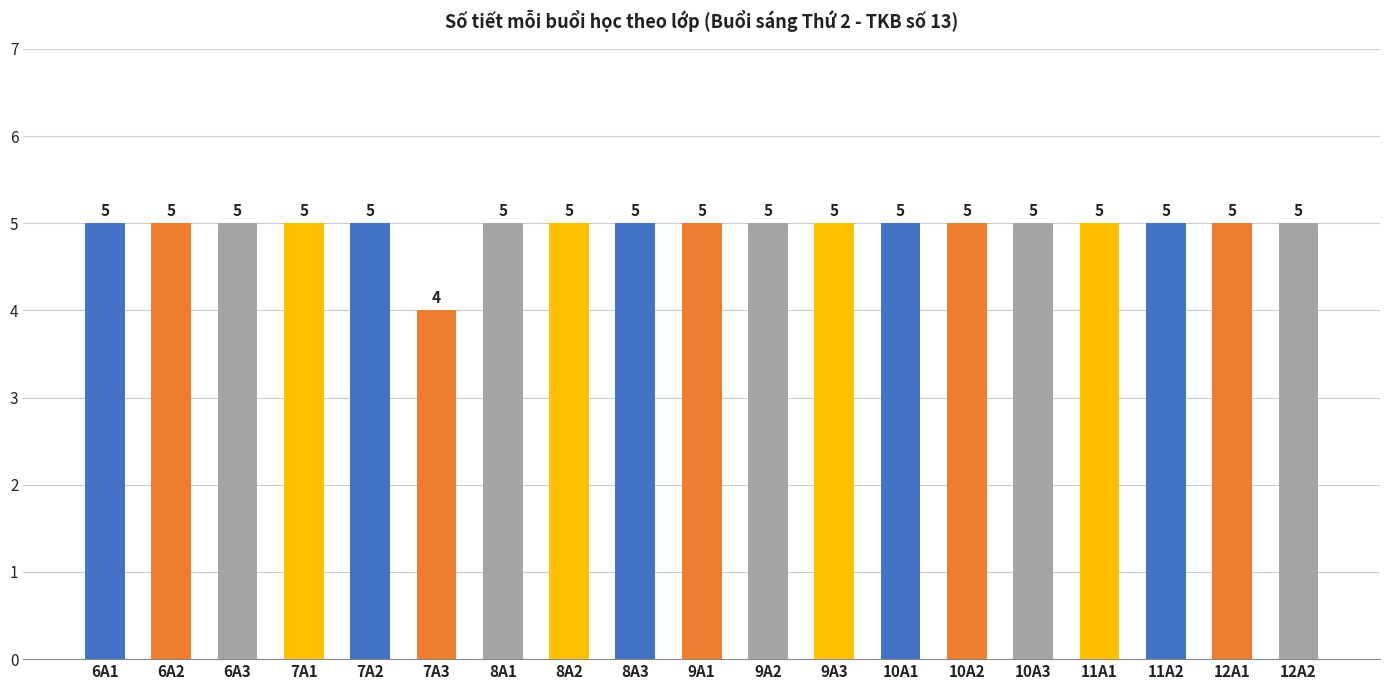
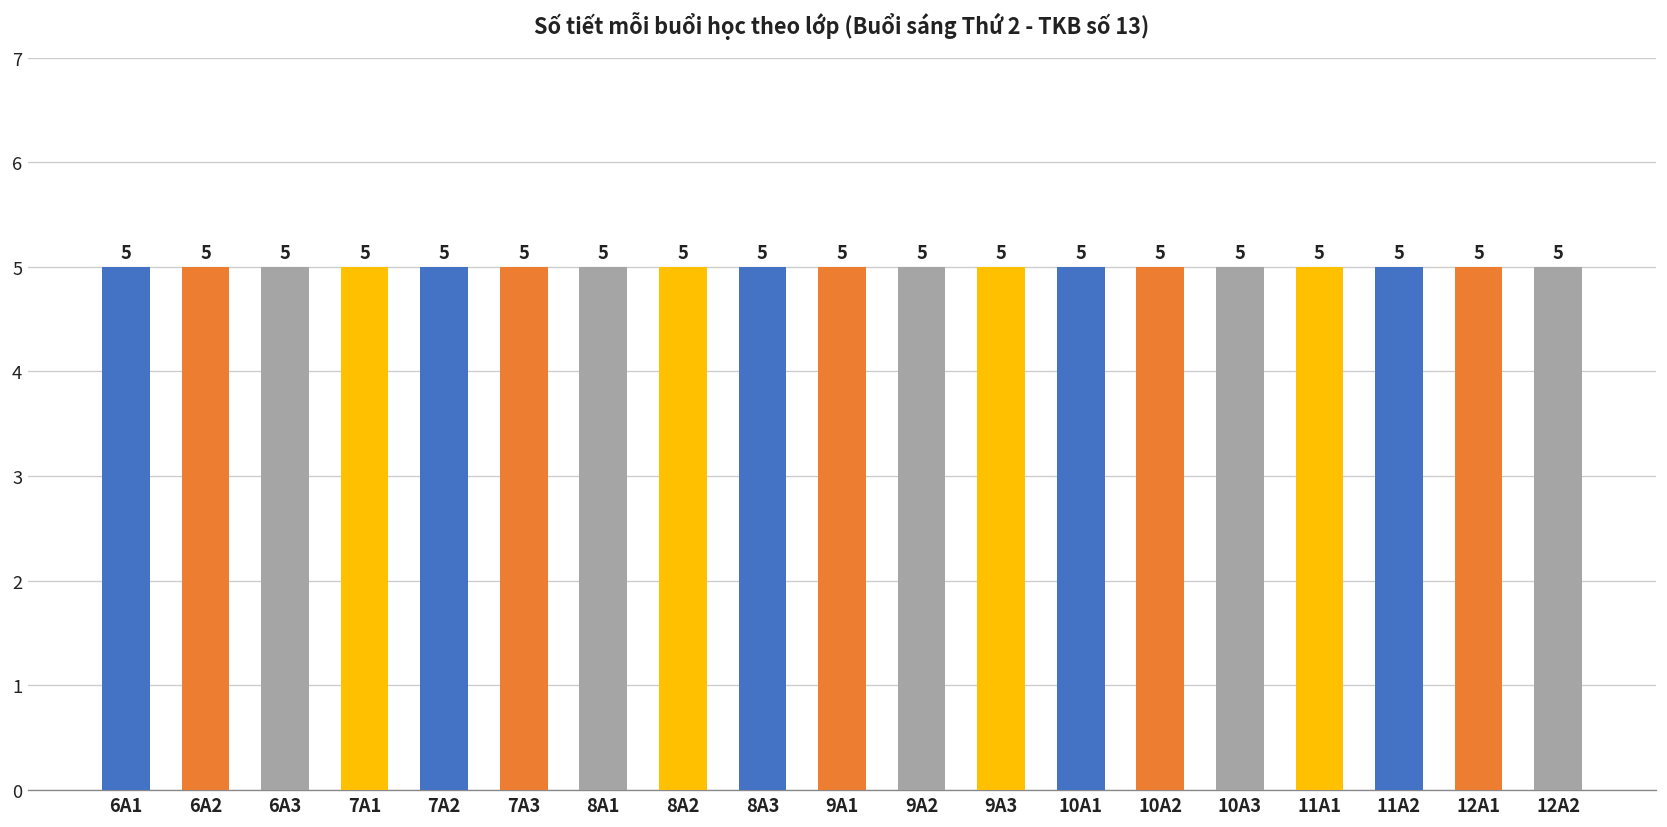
  {
    "6A1": 5,
    "6A2": 5,
    "6A3": 5,
    "7A1": 5,
    "7A2": 5,
-   "7A3": 4,
+   "7A3": 5,
    "8A1": 5,
    "8A2": 5,
    "8A3": 5,
    "9A1": 5,
    "9A2": 5,
    "9A3": 5,
    "10A1": 5,
    "10A2": 5,
    "10A3": 5,
    "11A1": 5,
    "11A2": 5,
    "12A1": 5,
    "12A2": 5
  }
